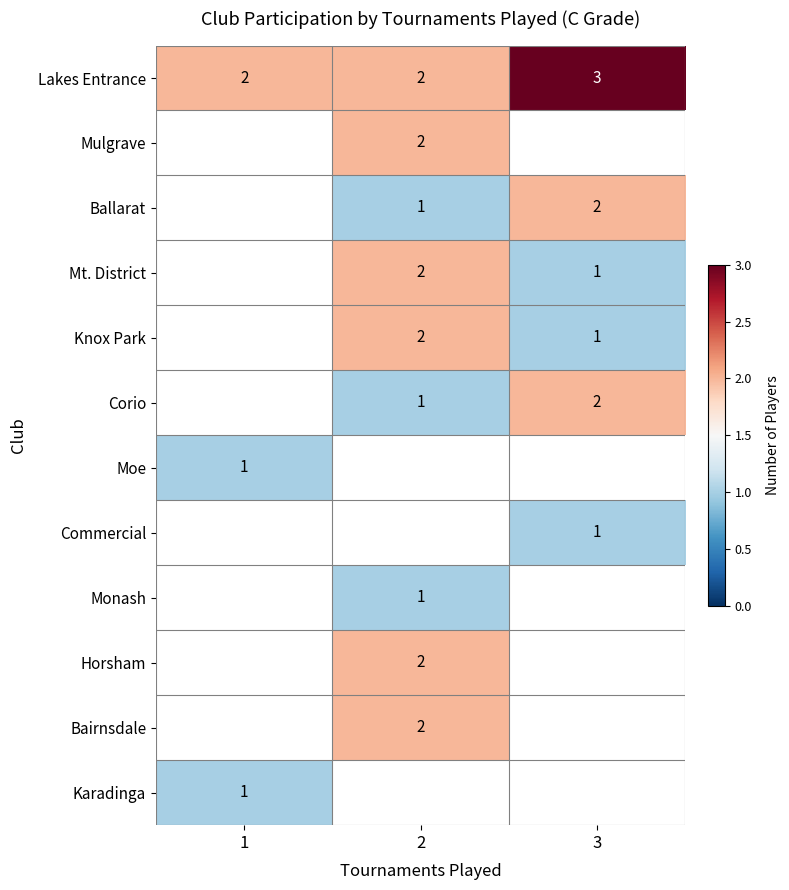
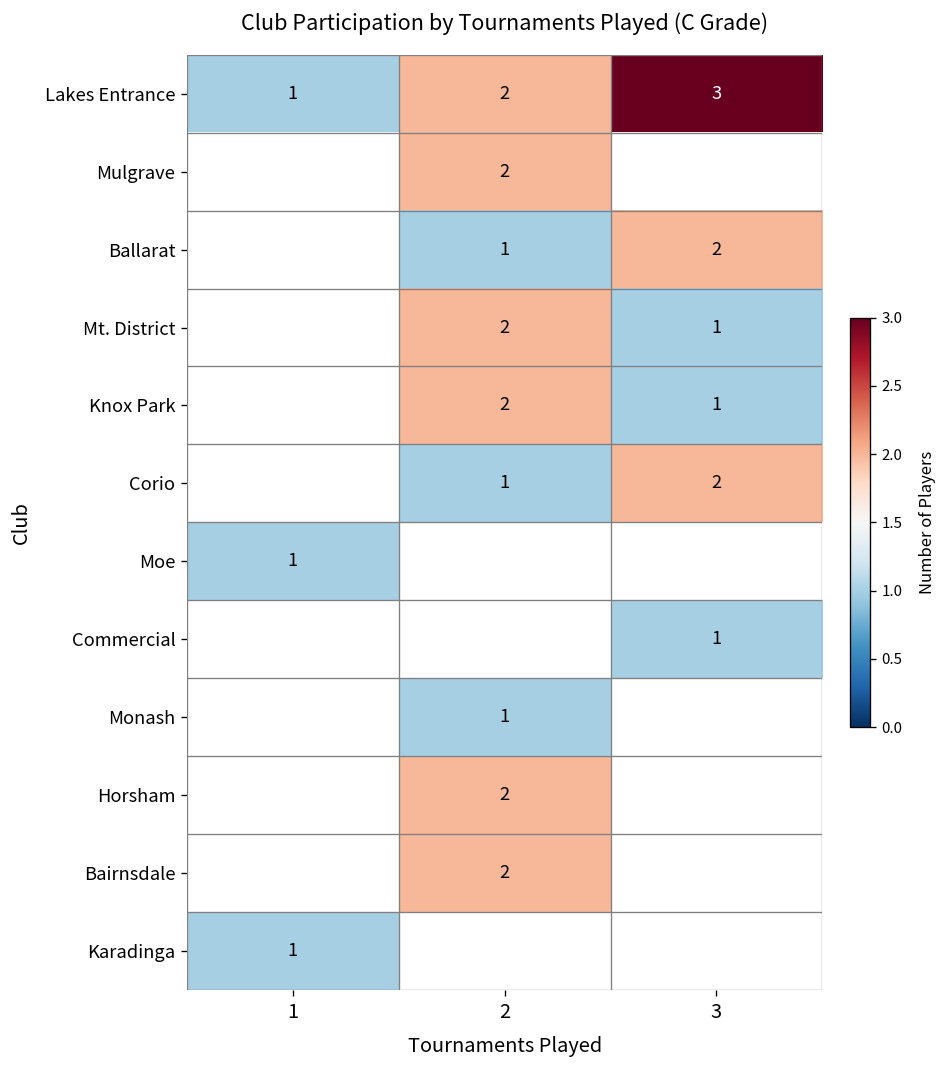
  {
    "Lakes Entrance": {
-     "1": 2,
+     "1": 1,
      "2": 2,
      "3": 3
    },
    "Mulgrave": {
      "2": 2
    },
    "Ballarat": {
      "2": 1,
      "3": 2
    },
    "Mt. District": {
      "2": 2,
      "3": 1
    },
    "Knox Park": {
      "2": 2,
      "3": 1
    },
    "Corio": {
      "2": 1,
      "3": 2
    },
    "Moe": {
      "1": 1
    },
    "Commercial": {
      "3": 1
    },
    "Monash": {
      "2": 1
    },
    "Horsham": {
      "2": 2
    },
    "Bairnsdale": {
      "2": 2
    },
    "Karadinga": {
      "1": 1
    }
  }
